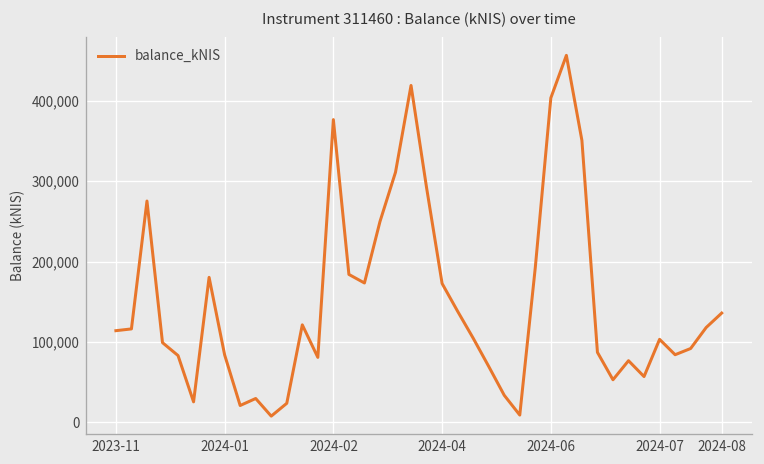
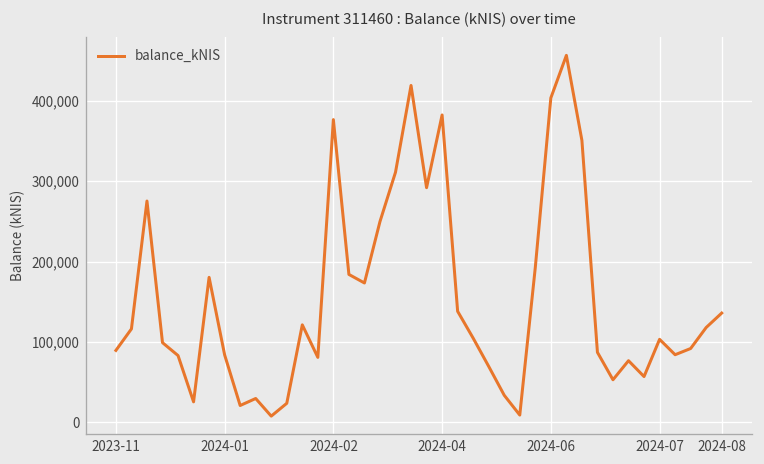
  {
-   "2023-11": "110,000",
+   "2023-11": "90,000",
    "2024-01": "80,000",
    "2024-02": "380,000",
-   "2024-04": "170,000",
+   "2024-04": "380,000",
    "2024-06": "400,000",
    "2024-07": "100,000",
    "2024-08": "140,000"
  }
